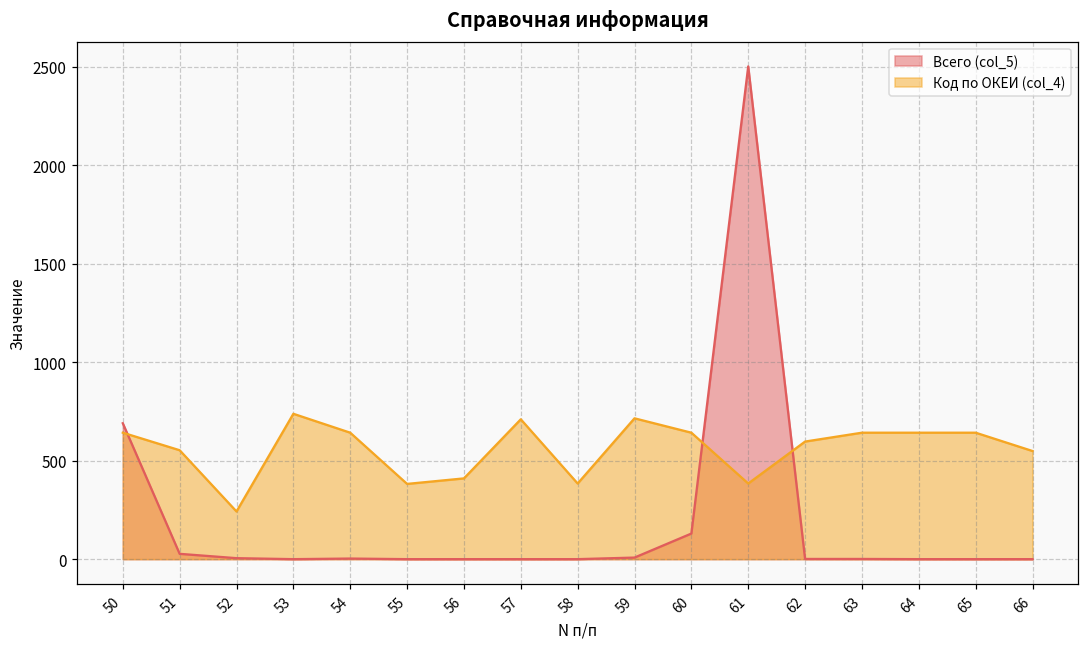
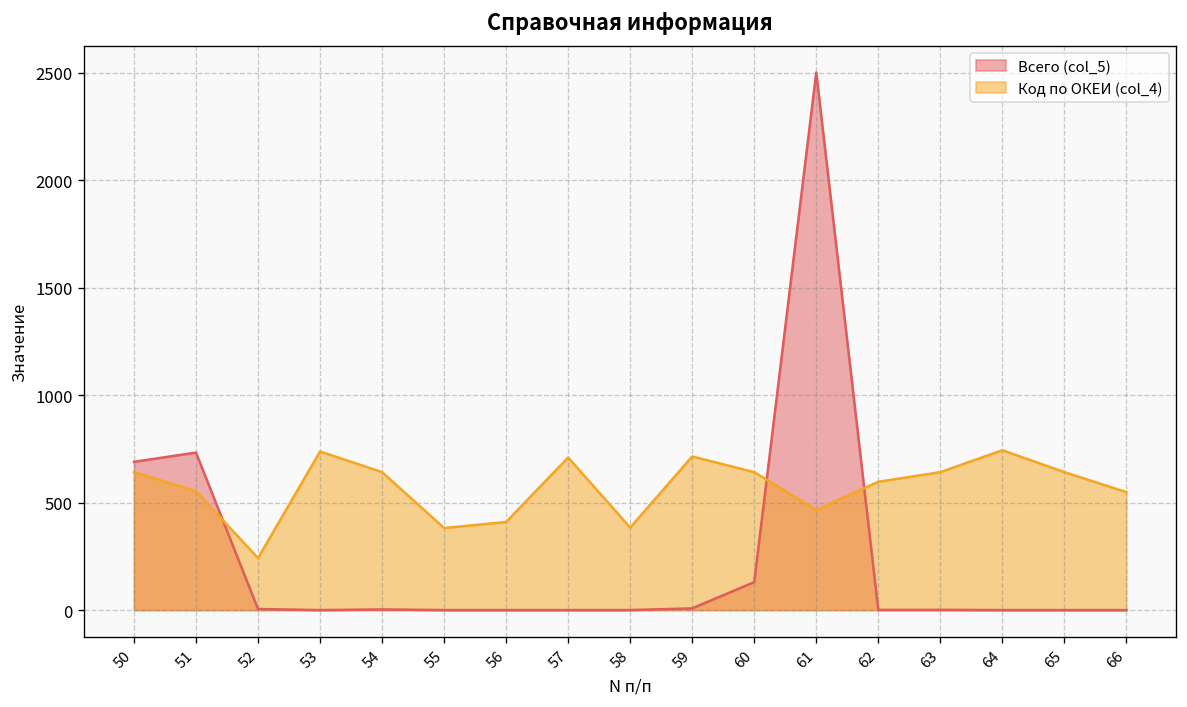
  {
    "Всего (col_5)": {
      "50": 690,
-     "51": 30,
+     "51": 730,
      "52": 10,
      "53": 0,
      "54": 0,
      "55": 0,
      "56": 0,
      "57": 0,
      "58": 0,
      "59": 10,
      "60": 130,
      "61": 2500,
      "62": 0,
      "63": 0,
      "64": 0,
      "65": 0,
      "66": 0
    },
    "Код по ОКЕИ (col_4)": {
      "50": 640,
      "51": 550,
      "52": 240,
      "53": 740,
      "54": 640,
      "55": 380,
      "56": 410,
      "57": 710,
      "58": 380,
      "59": 720,
      "60": 640,
-     "61": 380,
+     "61": 470,
      "62": 600,
      "63": 640,
-     "64": 640,
+     "64": 740,
      "65": 640,
      "66": 550
    }
  }
